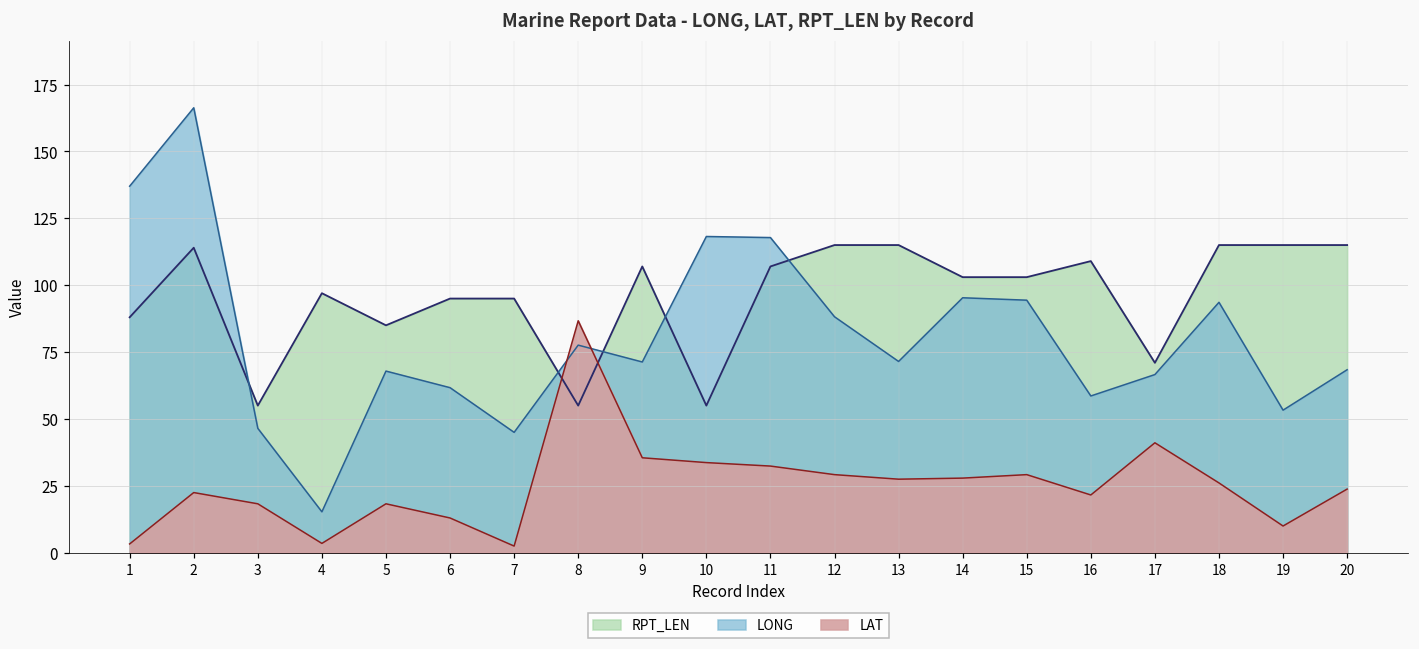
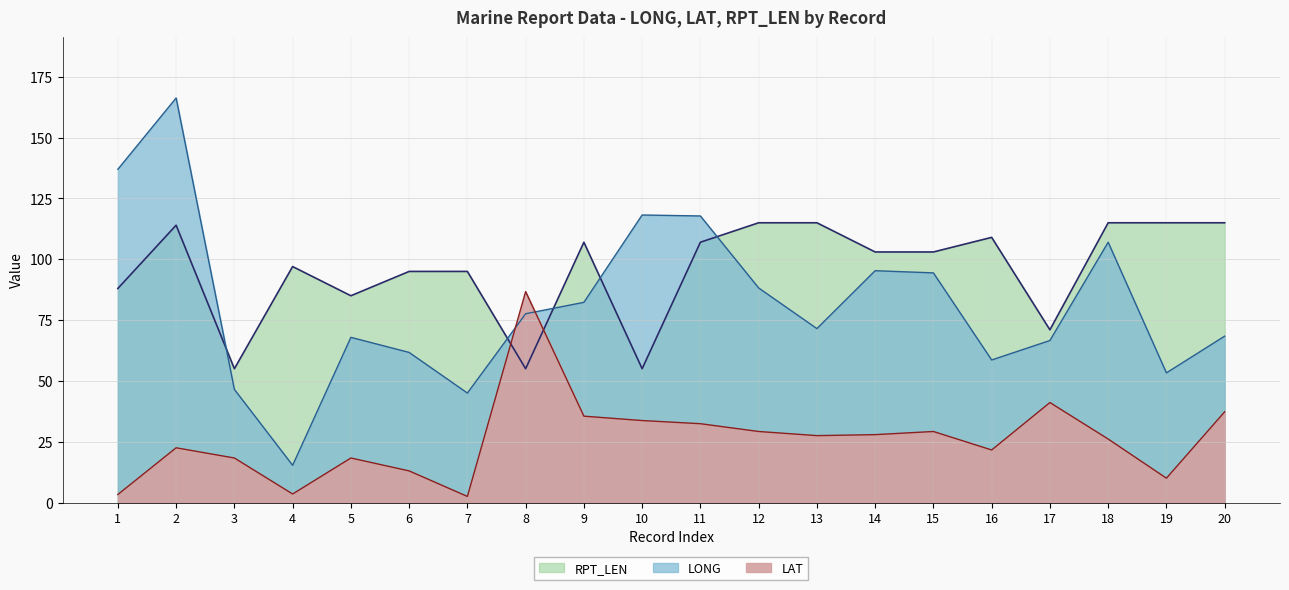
  {
    "RPT_LEN": {
      "1": 88,
      "2": 114,
      "3": 55,
      "4": 97,
      "5": 85,
      "6": 95,
      "7": 95,
      "8": 55,
      "9": 107,
      "10": 55,
      "11": 107,
      "12": 115,
      "13": 115,
      "14": 103,
      "15": 103,
      "16": 109,
      "17": 71,
      "18": 115,
      "19": 115,
      "20": 115
    },
    "LONG": {
      "1": 137,
      "2": 166,
      "3": 47,
      "4": 15,
      "5": 68,
      "6": 62,
      "7": 45,
      "8": 78,
-     "9": 71,
+     "9": 82,
      "10": 118,
      "11": 118,
      "12": 88,
      "13": 72,
      "14": 95,
      "15": 94,
      "16": 59,
      "17": 67,
-     "18": 94,
+     "18": 107,
      "19": 53,
      "20": 68
    },
    "LAT": {
      "1": 3,
      "2": 23,
      "3": 18,
      "4": 4,
      "5": 18,
      "6": 13,
      "7": 3,
      "8": 87,
      "9": 36,
      "10": 34,
      "11": 32,
      "12": 29,
      "13": 28,
      "14": 28,
      "15": 29,
      "16": 22,
      "17": 41,
      "18": 26,
      "19": 10,
-     "20": 24
+     "20": 37
    }
  }
